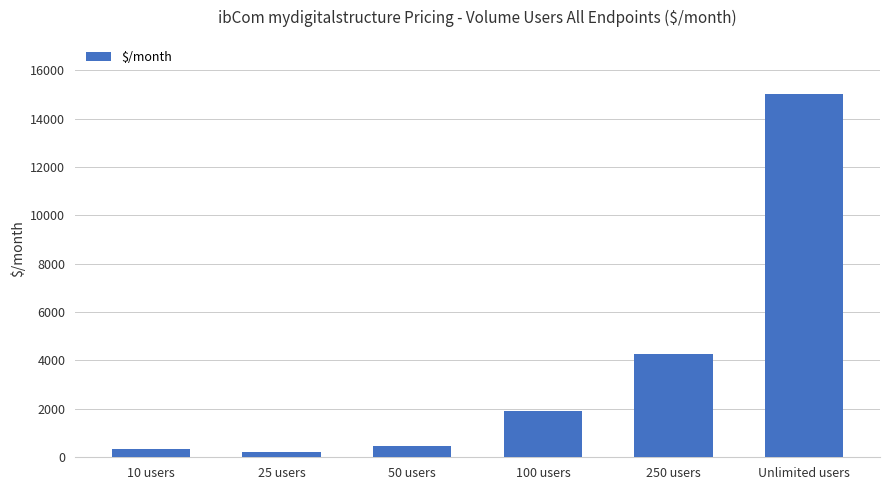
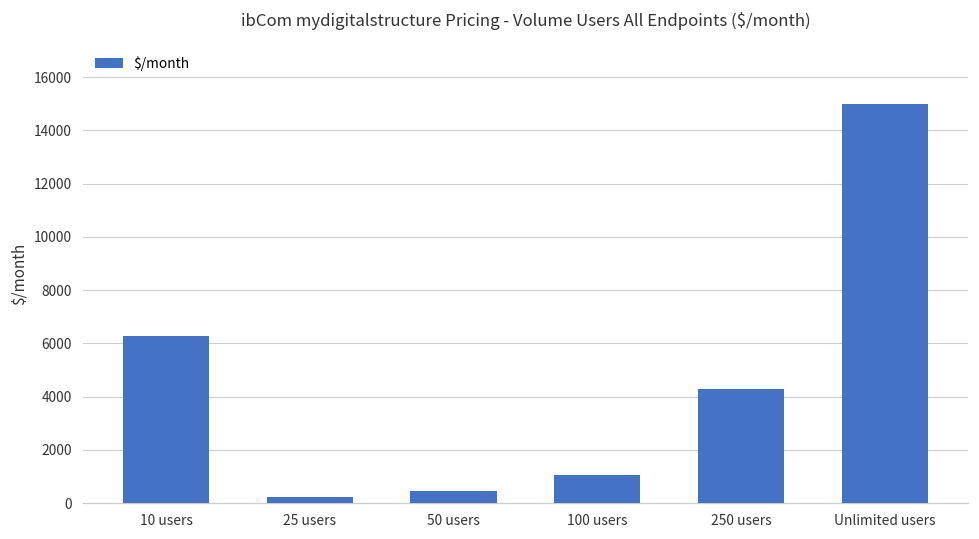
  {
-   "10 users": 300,
+   "10 users": 6300,
    "25 users": 200,
    "50 users": 400,
-   "100 users": 1900,
+   "100 users": 1100,
    "250 users": 4300,
    "Unlimited users": 15000
  }
